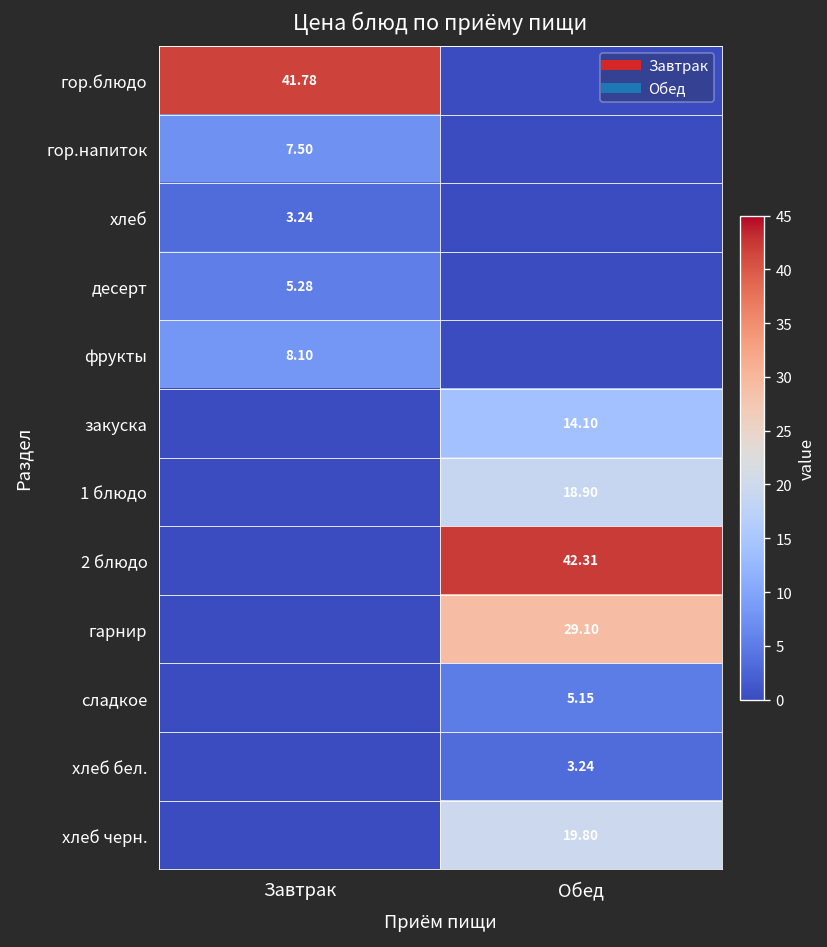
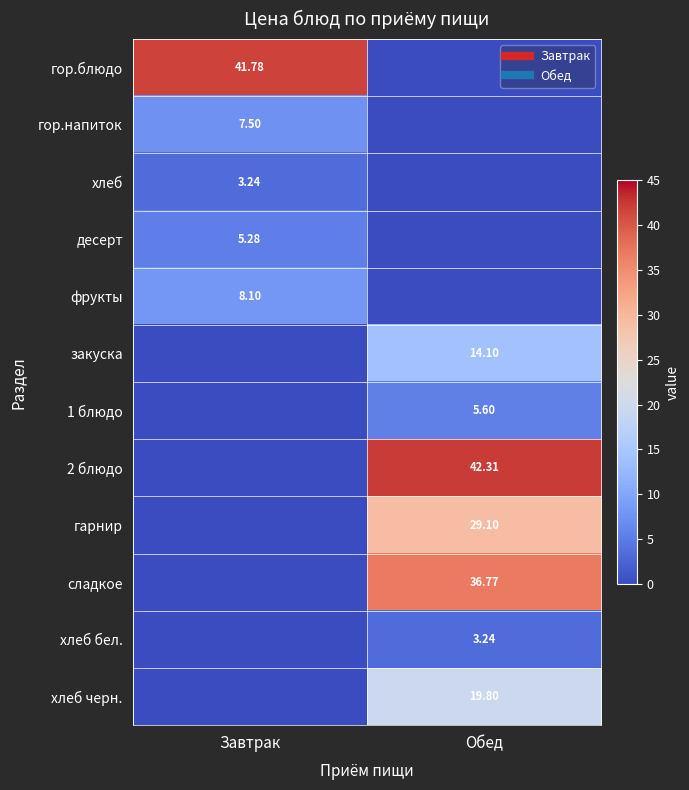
  {
    "гор.блюдо": {
      "Завтрак": 41.78
    },
    "гор.напиток": {
      "Завтрак": 7.50
    },
    "хлеб": {
      "Завтрак": 3.24
    },
    "десерт": {
      "Завтрак": 5.28
    },
    "фрукты": {
      "Завтрак": 8.10
    },
    "закуска": {
      "Обед": 14.10
    },
    "1 блюдо": {
-     "Обед": 18.90
+     "Обед": 5.60
    },
    "2 блюдо": {
      "Обед": 42.31
    },
    "гарнир": {
      "Обед": 29.10
    },
    "сладкое": {
-     "Обед": 5.15
+     "Обед": 36.77
    },
    "хлеб бел.": {
      "Обед": 3.24
    },
    "хлеб черн.": {
      "Обед": 19.80
    }
  }
